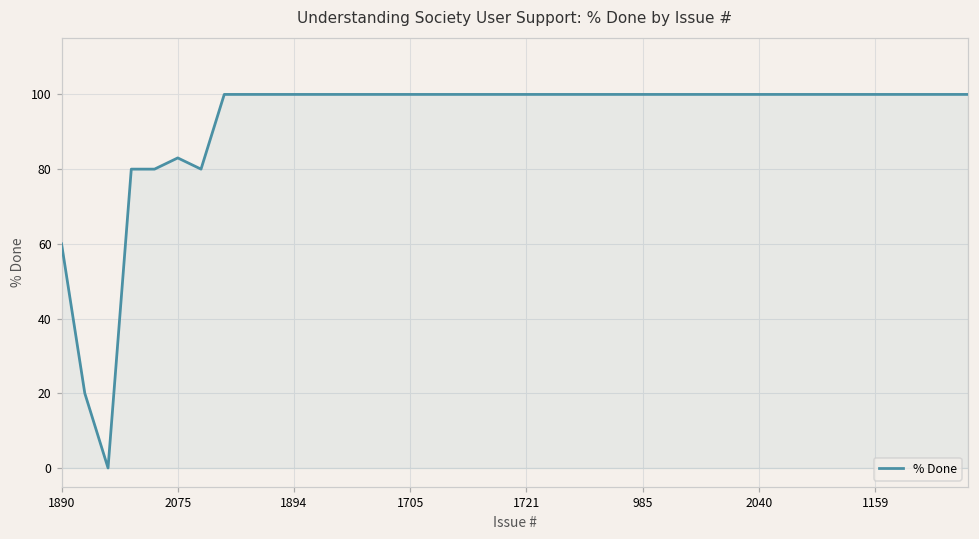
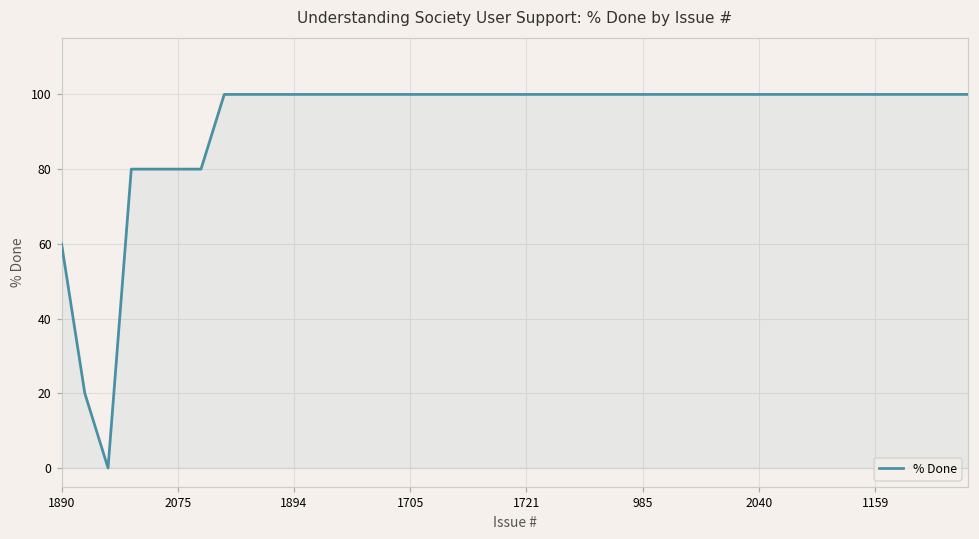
  {
    "1890": 60,
-   "2075": 83,
+   "2075": 80,
    "1894": 100,
    "1705": 100,
    "1721": 100,
    "985": 100,
    "2040": 100,
    "1159": 100
  }
